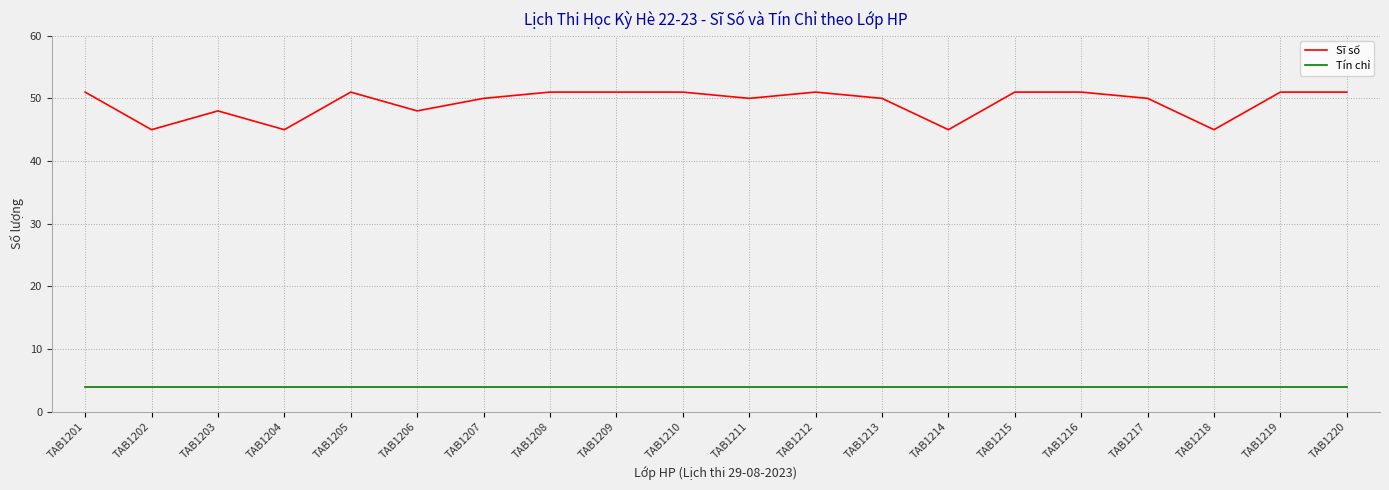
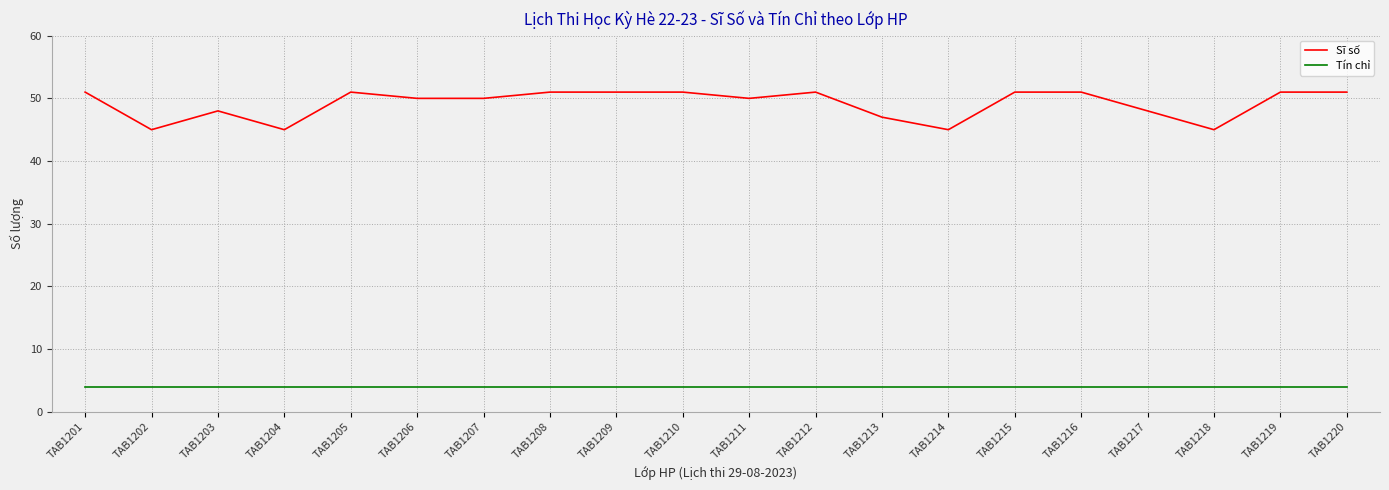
  {
    "Sĩ số": {
      "TAB1201": 51,
      "TAB1202": 45,
      "TAB1203": 48,
      "TAB1204": 45,
      "TAB1205": 51,
-     "TAB1206": 48,
+     "TAB1206": 50,
      "TAB1207": 50,
      "TAB1208": 51,
      "TAB1209": 51,
      "TAB1210": 51,
      "TAB1211": 50,
      "TAB1212": 51,
-     "TAB1213": 50,
+     "TAB1213": 47,
      "TAB1214": 45,
      "TAB1215": 51,
      "TAB1216": 51,
-     "TAB1217": 50,
+     "TAB1217": 48,
      "TAB1218": 45,
      "TAB1219": 51,
      "TAB1220": 51
    },
    "Tín chỉ": {
      "TAB1201": 4,
      "TAB1202": 4,
      "TAB1203": 4,
      "TAB1204": 4,
      "TAB1205": 4,
      "TAB1206": 4,
      "TAB1207": 4,
      "TAB1208": 4,
      "TAB1209": 4,
      "TAB1210": 4,
      "TAB1211": 4,
      "TAB1212": 4,
      "TAB1213": 4,
      "TAB1214": 4,
      "TAB1215": 4,
      "TAB1216": 4,
      "TAB1217": 4,
      "TAB1218": 4,
      "TAB1219": 4,
      "TAB1220": 4
    }
  }
